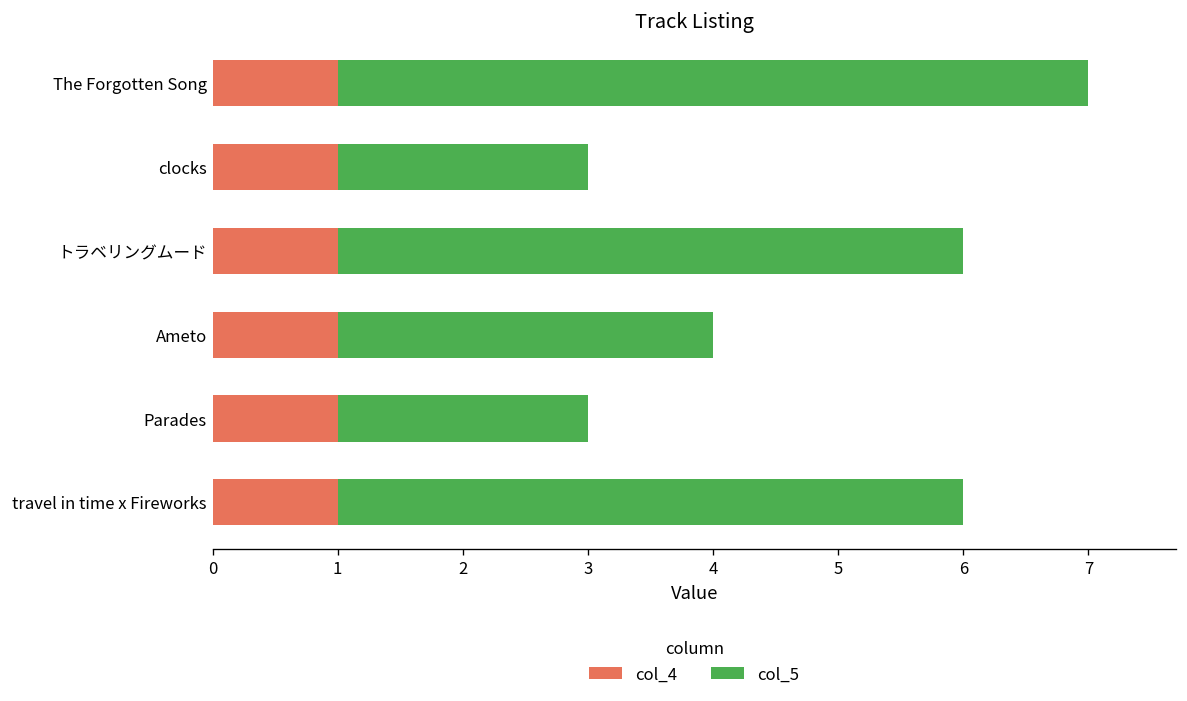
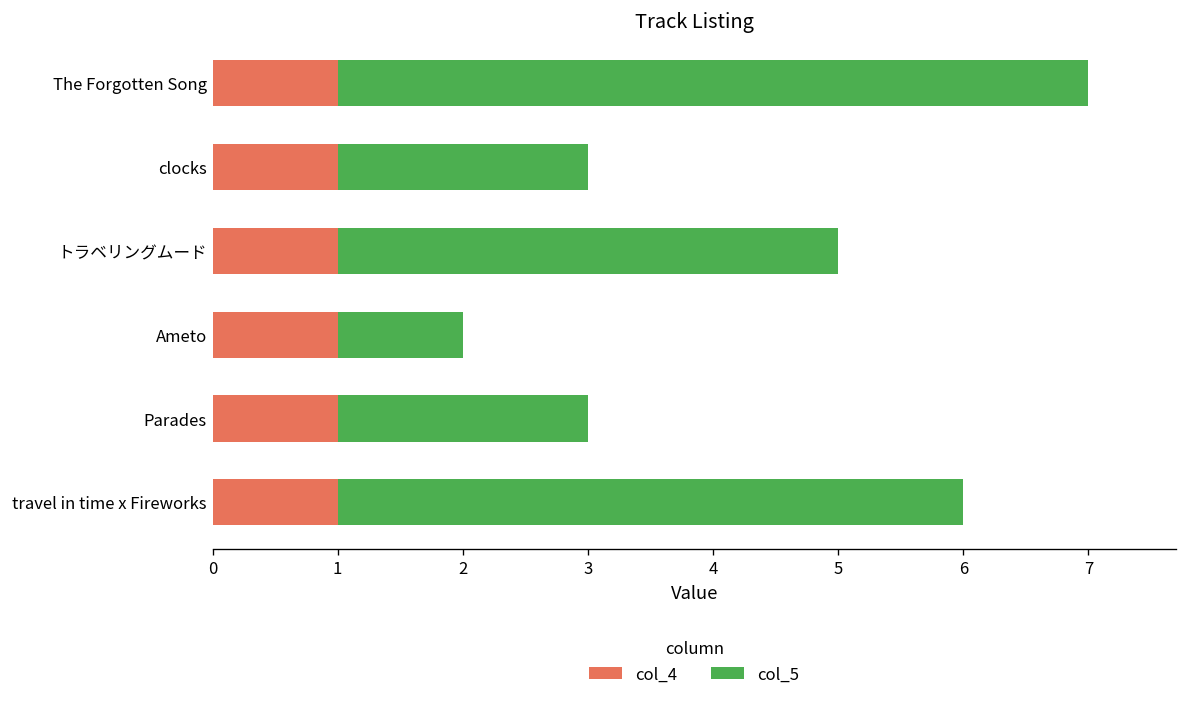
  {
    "col_4": {
      "The Forgotten Song": 1,
      "clocks": 1,
      "トラベリングムード": 1,
      "Ameto": 1,
      "Parades": 1,
      "travel in time x Fireworks": 1
    },
    "col_5": {
      "The Forgotten Song": 6,
      "clocks": 2,
-     "トラベリングムード": 5,
-     "Ameto": 3,
+     "トラベリングムード": 4,
+     "Ameto": 1,
      "Parades": 2,
      "travel in time x Fireworks": 5
    }
  }
